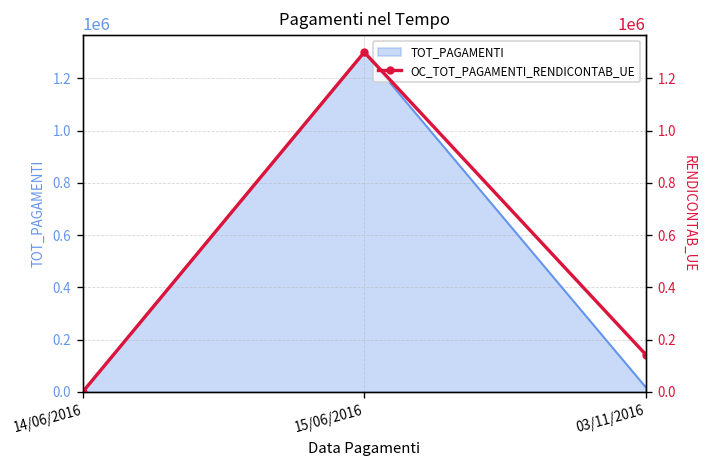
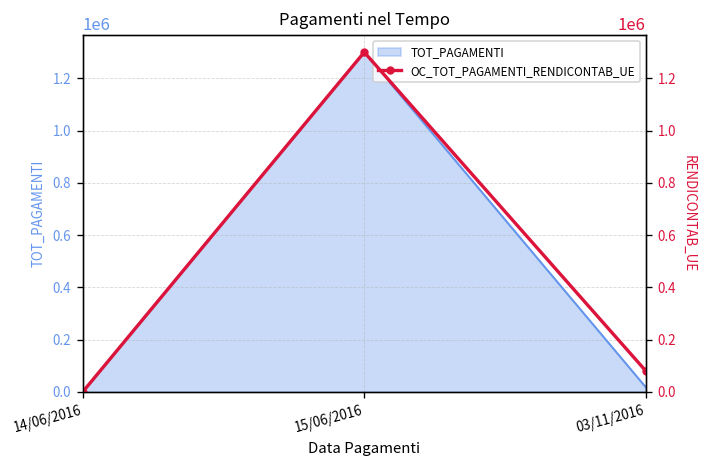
  {
    "TOT_PAGAMENTI": {
      "14/06/2016": 0,
      "15/06/2016": 1300000,
      "03/11/2016": 20000
    },
    "OC_TOT_PAGAMENTI_RENDICONTAB_UE": {
      "14/06/2016": 0,
      "15/06/2016": 1300000,
-     "03/11/2016": 140000
+     "03/11/2016": 80000
    }
  }
